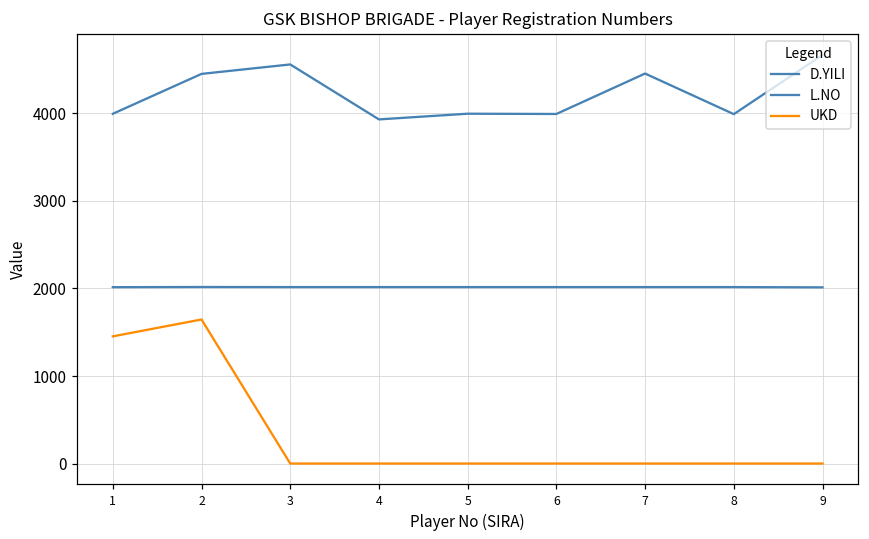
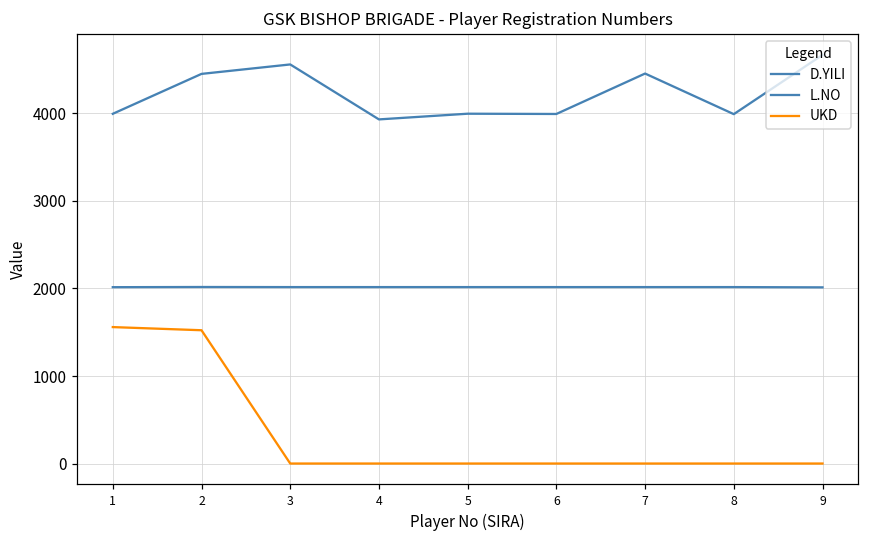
  {
    "UKD": {
-     "1": 1500,
-     "2": 1600,
+     "1": 1600,
+     "2": 1500,
      "3": 0,
      "4": 0,
      "5": 0,
      "6": 0,
      "7": 0,
      "8": 0,
      "9": 0
    }
  }
